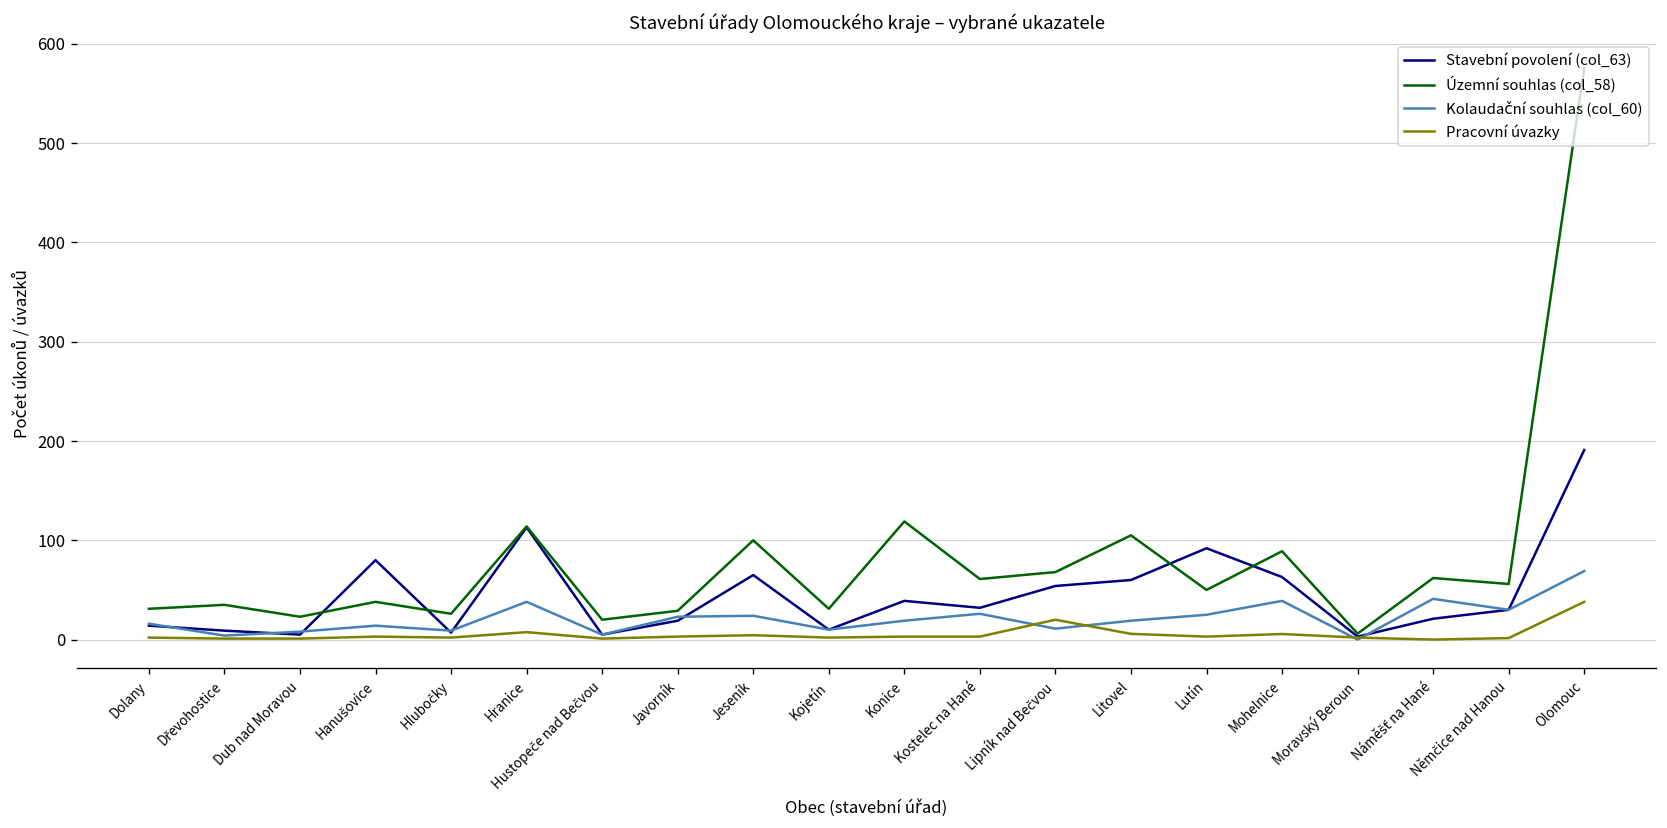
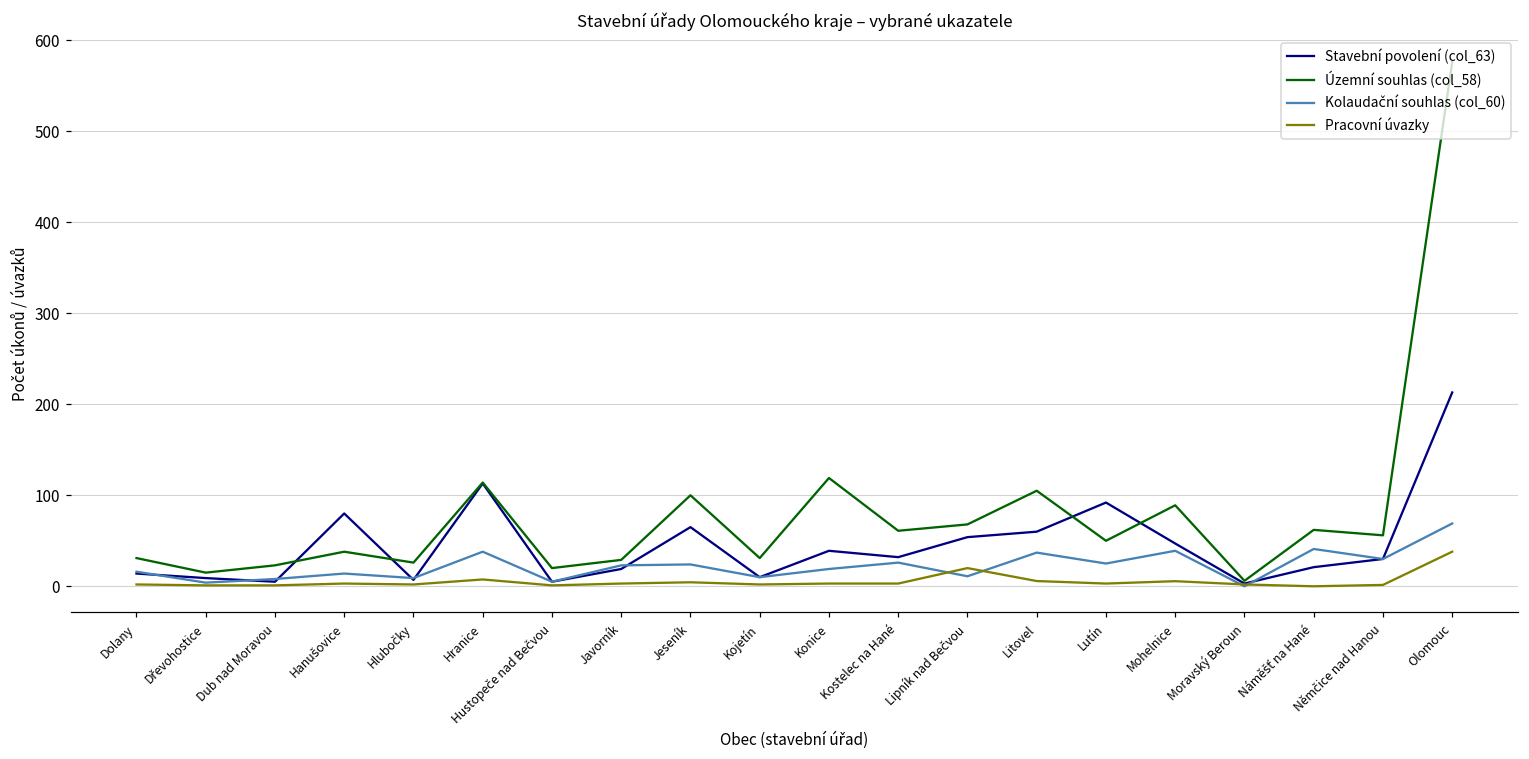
  {
    "Stavební povolení (col_63)": {
      "Dřevohostice": 10,
      "Hanušovice": 80,
      "Javorník": 20,
      "Jeseník": 70,
      "Konice": 40,
      "Kostelec na Hané": 30,
      "Lipník nad Bečvou": 50,
      "Litovel": 60,
      "Lutín": 90,
-     "Mohelnice": 60,
+     "Mohelnice": 50,
      "Náměšť na Hané": 20,
-     "Olomouc": 190
+     "Olomouc": 210
    },
    "Územní souhlas (col_58)": {
      "Dolany": 30,
-     "Dřevohostice": 40,
+     "Dřevohostice": 20,
      "Dub nad Moravou": 20,
      "Hanušovice": 40,
      "Hlubočky": 30,
      "Hustopeče nad Bečvou": 20,
      "Javorník": 30,
      "Jeseník": 100,
      "Kojetín": 30,
      "Konice": 120,
      "Kostelec na Hané": 60,
      "Lipník nad Bečvou": 70,
      "Litovel": 110,
      "Lutín": 50,
      "Mohelnice": 90,
      "Náměšť na Hané": 60,
      "Němčice nad Hanou": 60
    },
    "Kolaudační souhlas (col_60)": {
      "Hanušovice": 10,
      "Hranice": 40,
      "Javorník": 20,
      "Jeseník": 20,
      "Konice": 20,
      "Kostelec na Hané": 30,
      "Lipník nad Bečvou": 10,
-     "Litovel": 20,
+     "Litovel": 40,
      "Lutín": 30,
      "Mohelnice": 40,
      "Náměšť na Hané": 40,
      "Olomouc": 70
    },
    "Pracovní úvazky": {
      "Dolany": 0,
      "Dub nad Moravou": 0,
      "Hanušovice": 0,
      "Hlubočky": 0,
      "Hranice": 10,
      "Hustopeče nad Bečvou": 0,
      "Javorník": 0,
      "Jeseník": 0,
      "Kojetín": 0,
      "Konice": 0,
      "Kostelec na Hané": 0,
      "Lipník nad Bečvou": 20,
      "Litovel": 10,
      "Lutín": 0,
      "Mohelnice": 10,
      "Náměšť na Hané": 0,
      "Němčice nad Hanou": 0,
      "Olomouc": 40
    }
  }
